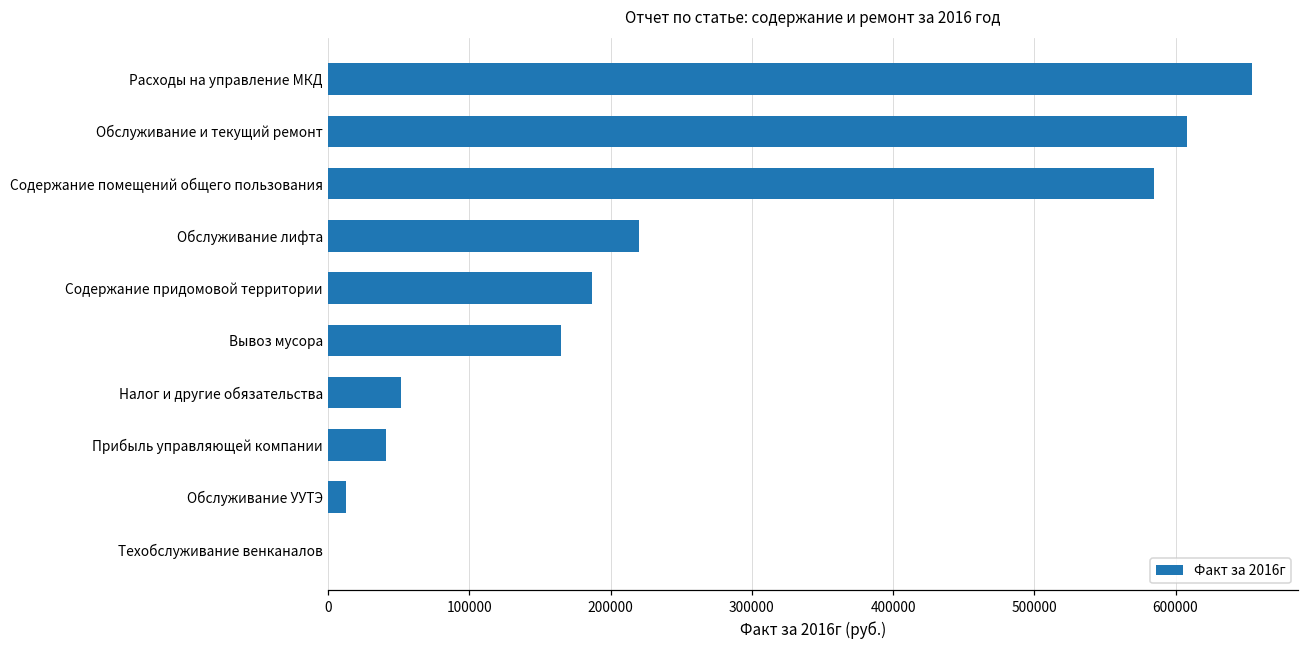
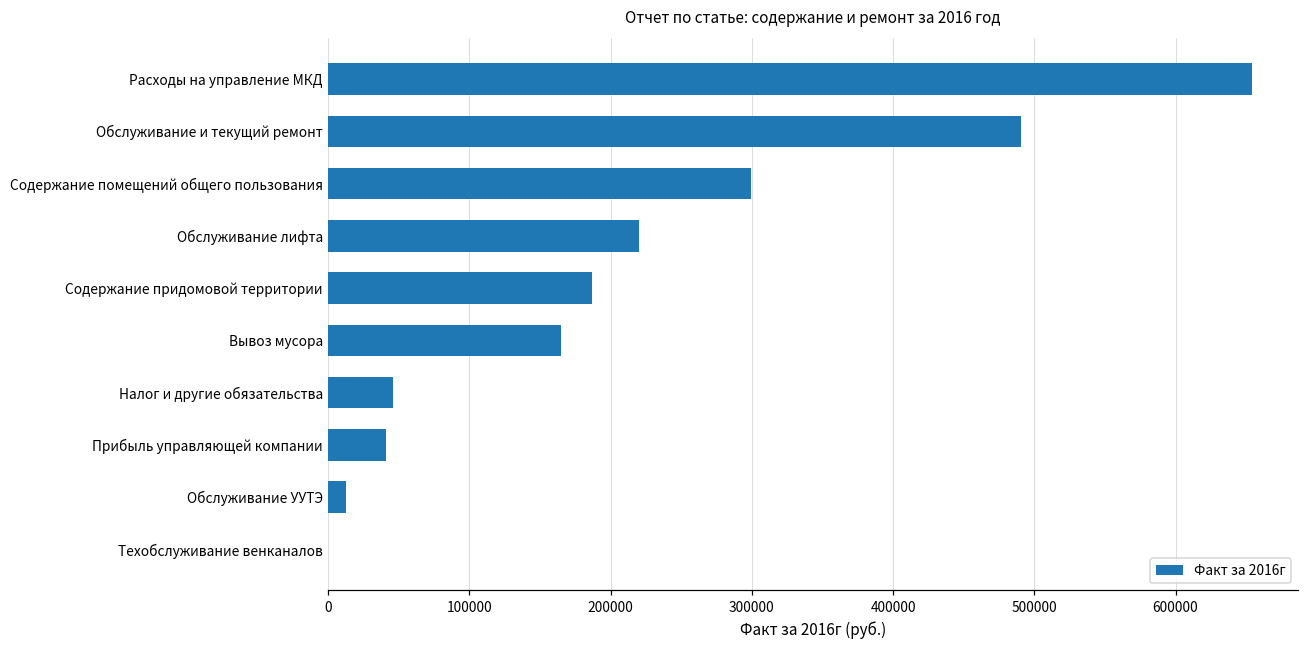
  {
    "Расходы на управление МКД": 654000,
-   "Обслуживание и текущий ремонт": 608000,
-   "Содержание помещений общего пользования": 585000,
+   "Обслуживание и текущий ремонт": 490000,
+   "Содержание помещений общего пользования": 300000,
    "Обслуживание лифта": 220000,
    "Содержание придомовой территории": 186000,
    "Вывоз мусора": 165000,
-   "Налог и другие обязательства": 52000,
+   "Налог и другие обязательства": 46000,
    "Прибыль управляющей компании": 41000,
    "Обслуживание УУТЭ": 13000,
    "Техобслуживание венканалов": 0
  }
